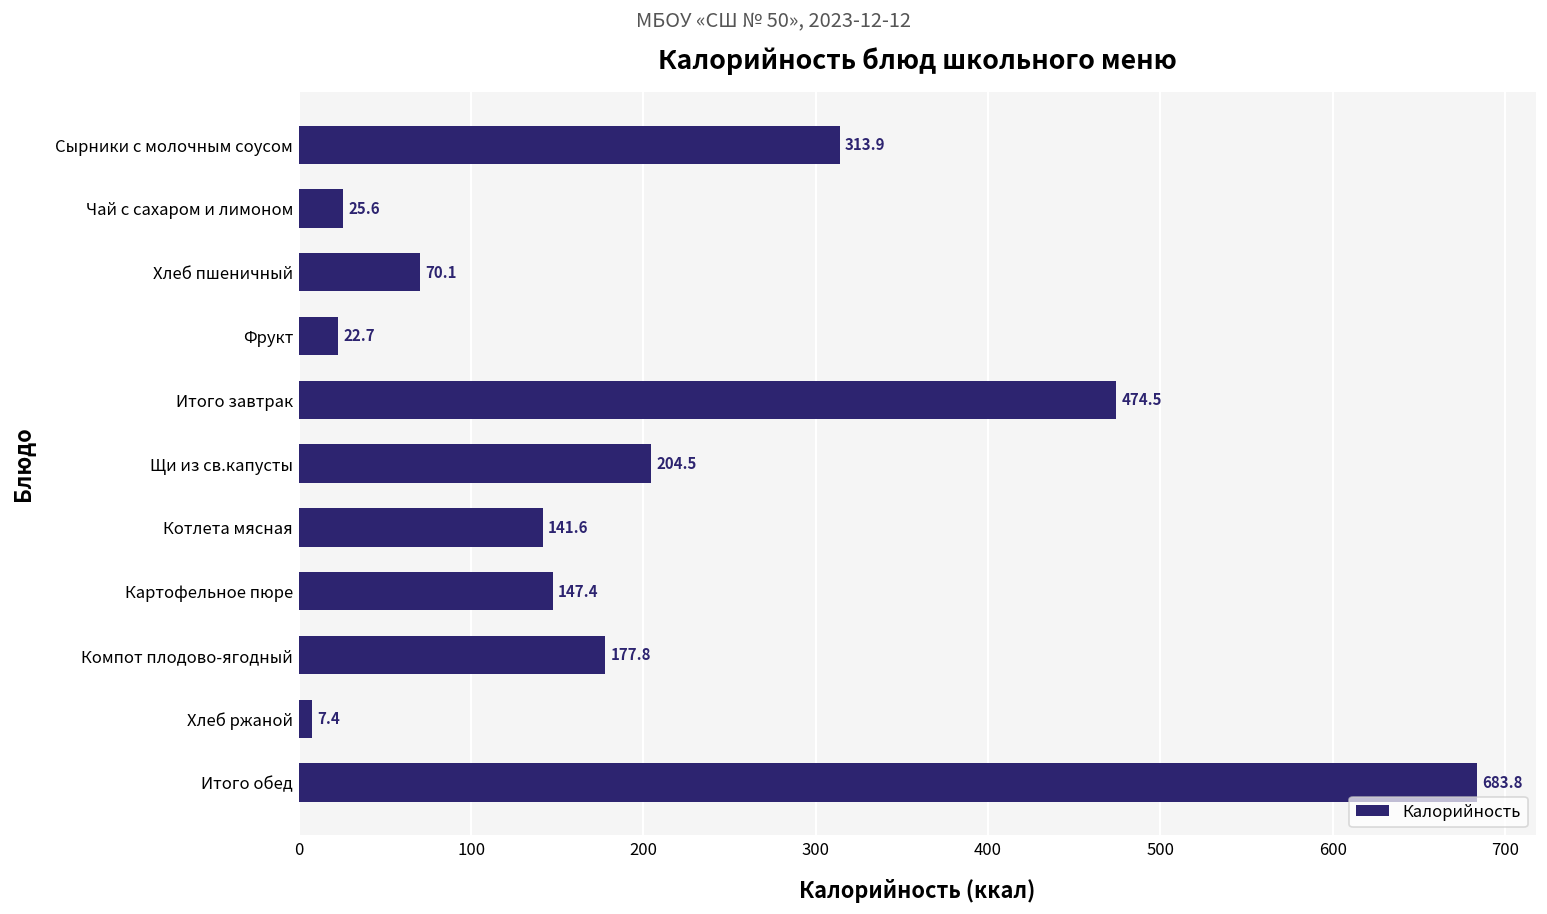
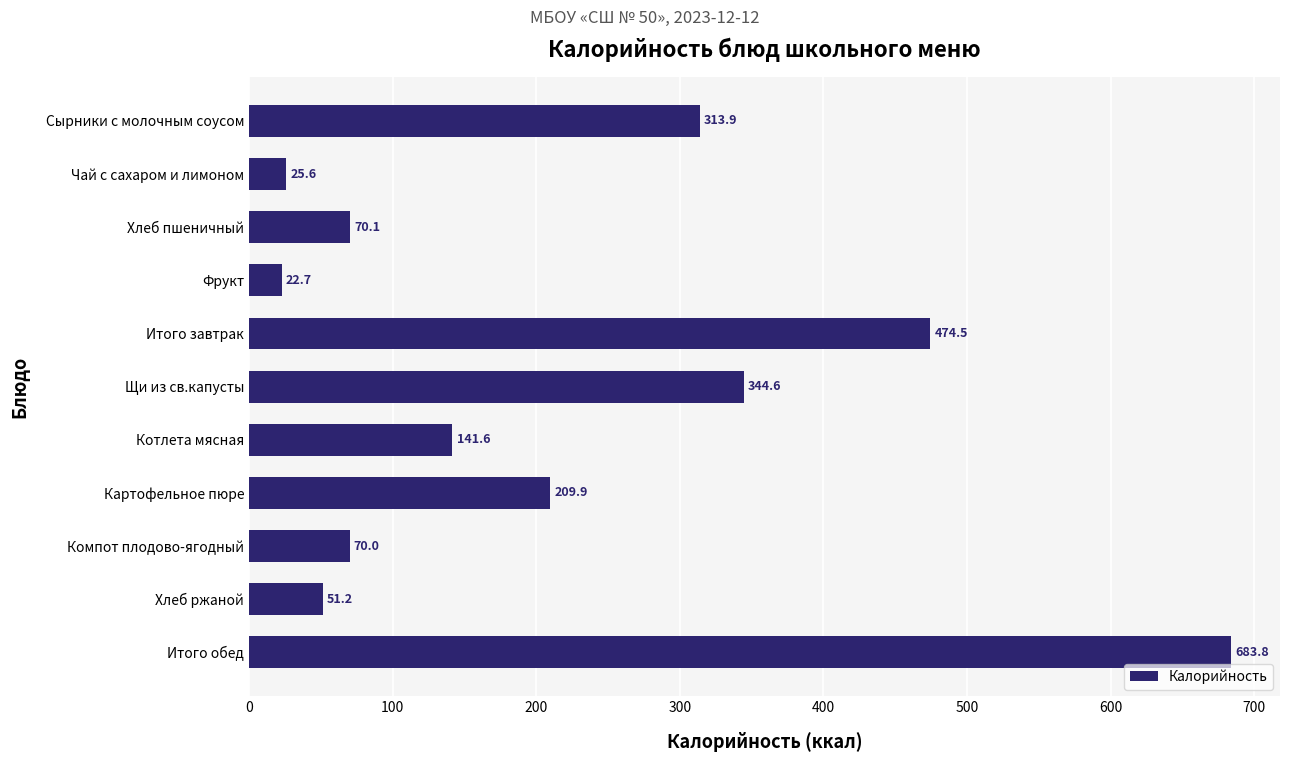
  {
    "Сырники с молочным соусом": 313.9,
    "Чай с сахаром и лимоном": 25.6,
    "Хлеб пшеничный": 70.1,
    "Фрукт": 22.7,
    "Итого завтрак": 474.5,
-   "Щи из св.капусты": 204.5,
+   "Щи из св.капусты": 344.6,
    "Котлета мясная": 141.6,
-   "Картофельное пюре": 147.4,
-   "Компот плодово-ягодный": 177.8,
-   "Хлеб ржаной": 7.4,
+   "Картофельное пюре": 209.9,
+   "Компот плодово-ягодный": 70.0,
+   "Хлеб ржаной": 51.2,
    "Итого обед": 683.8
  }
